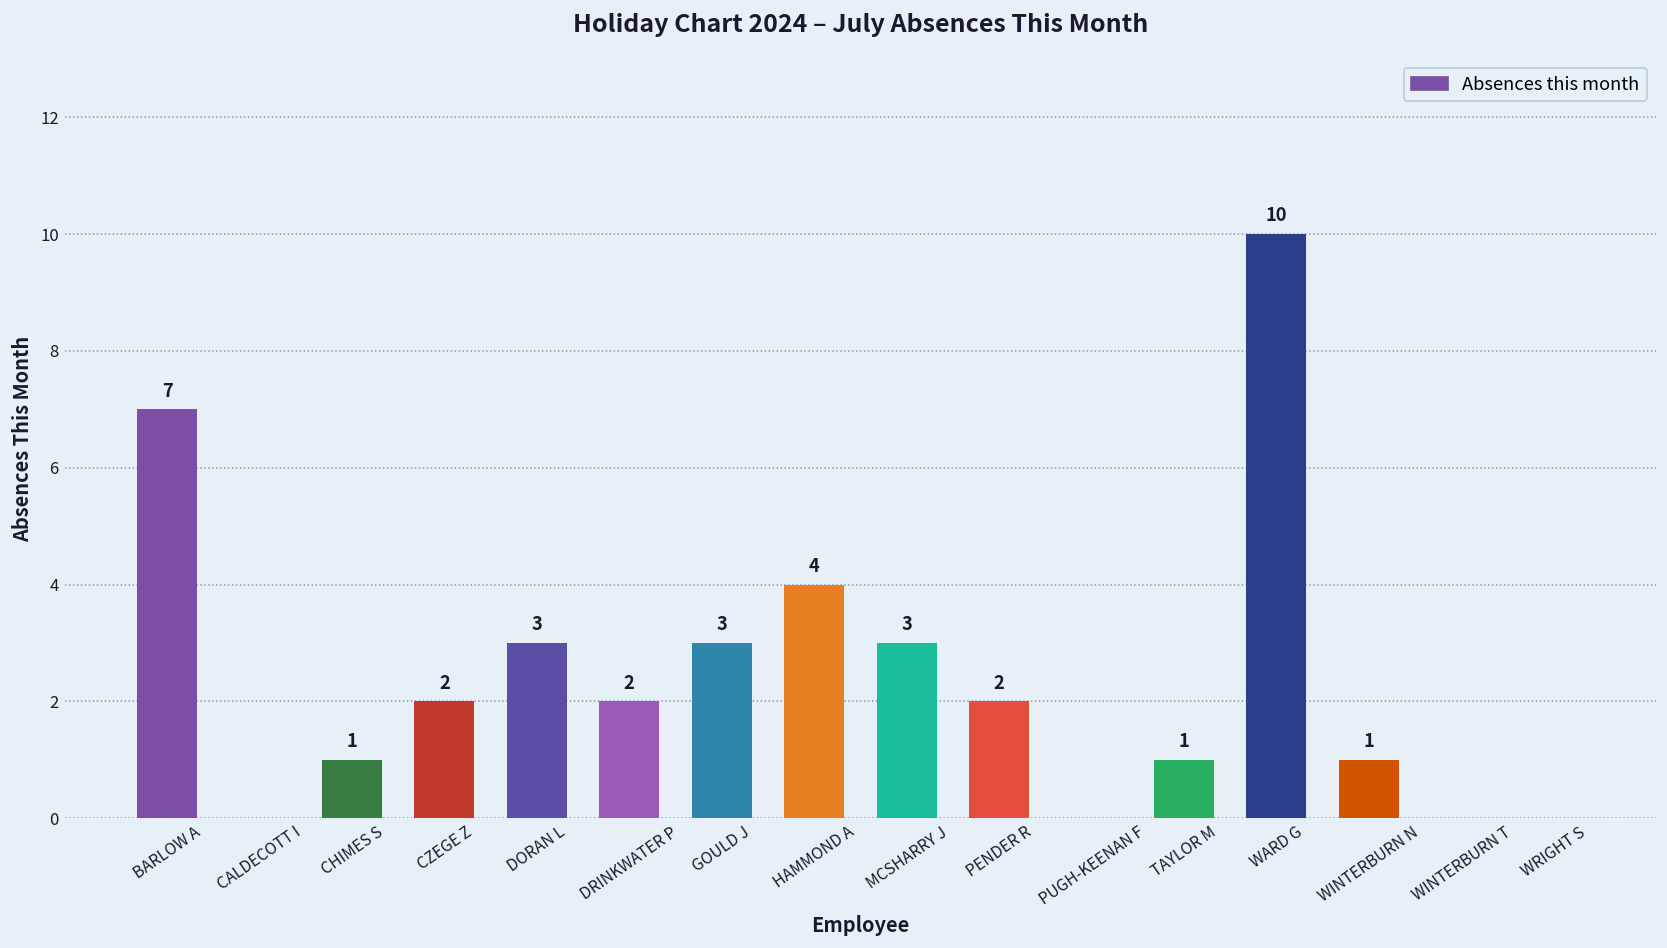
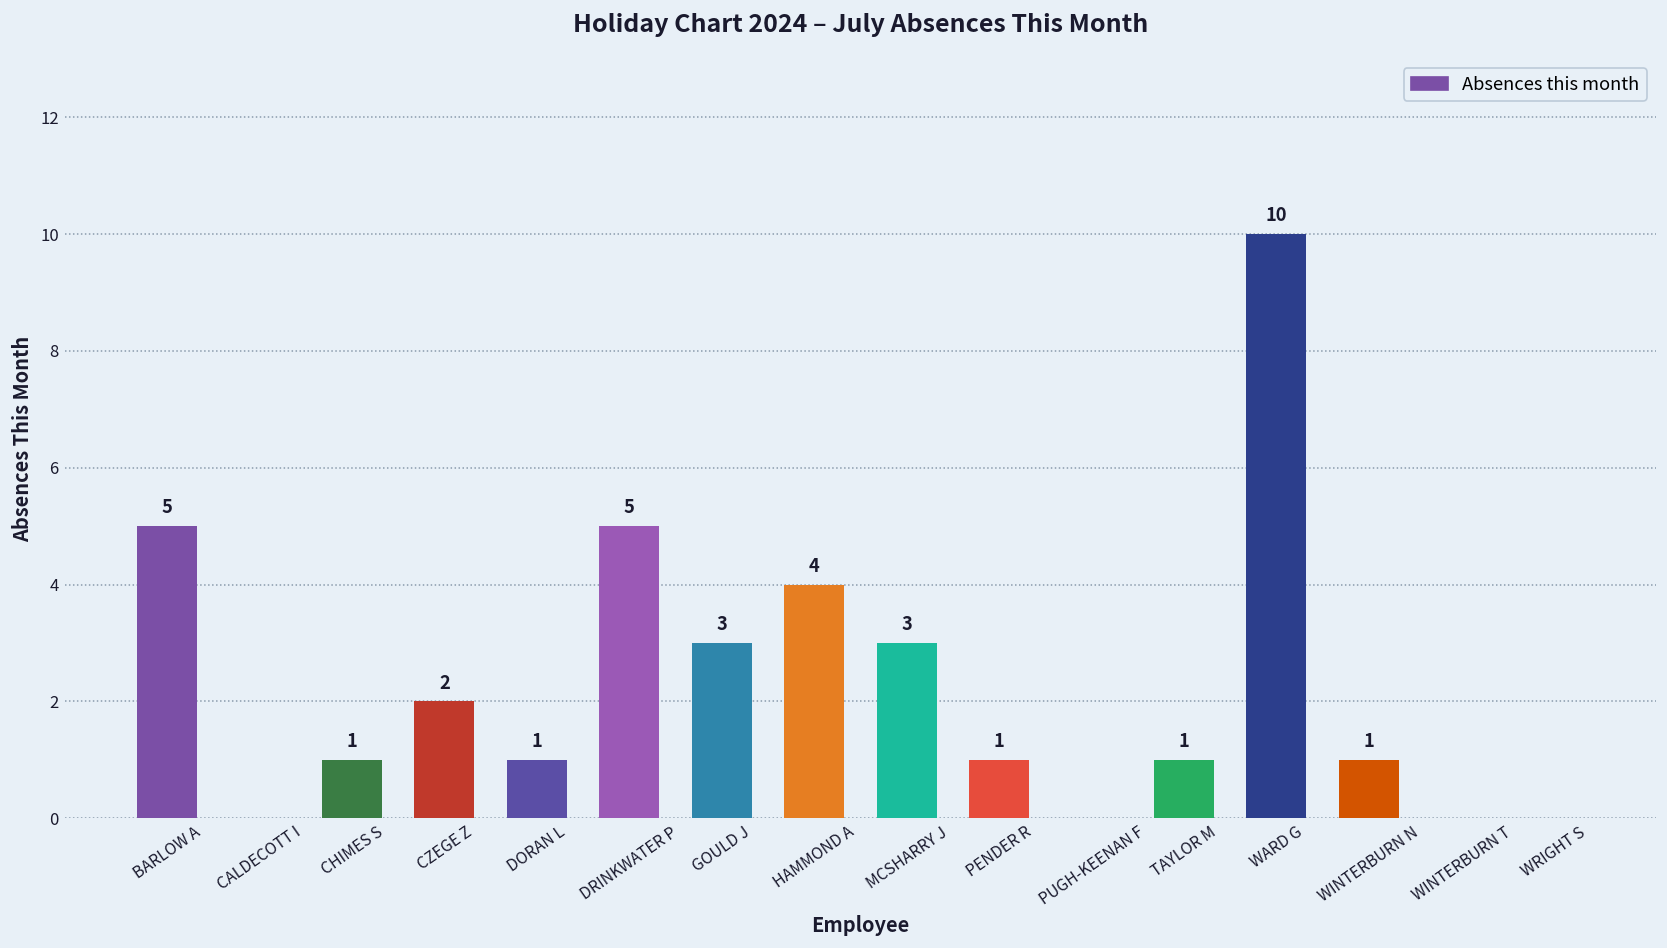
  {
-   "BARLOW A": 7,
+   "BARLOW A": 5,
    "CHIMES S": 1,
    "CZEGE Z": 2,
-   "DORAN L": 3,
-   "DRINKWATER P": 2,
+   "DORAN L": 1,
+   "DRINKWATER P": 5,
    "GOULD J": 3,
    "HAMMOND A": 4,
    "MCSHARRY J": 3,
-   "PENDER R": 2,
+   "PENDER R": 1,
    "TAYLOR M": 1,
    "WARD G": 10,
    "WINTERBURN N": 1
  }
